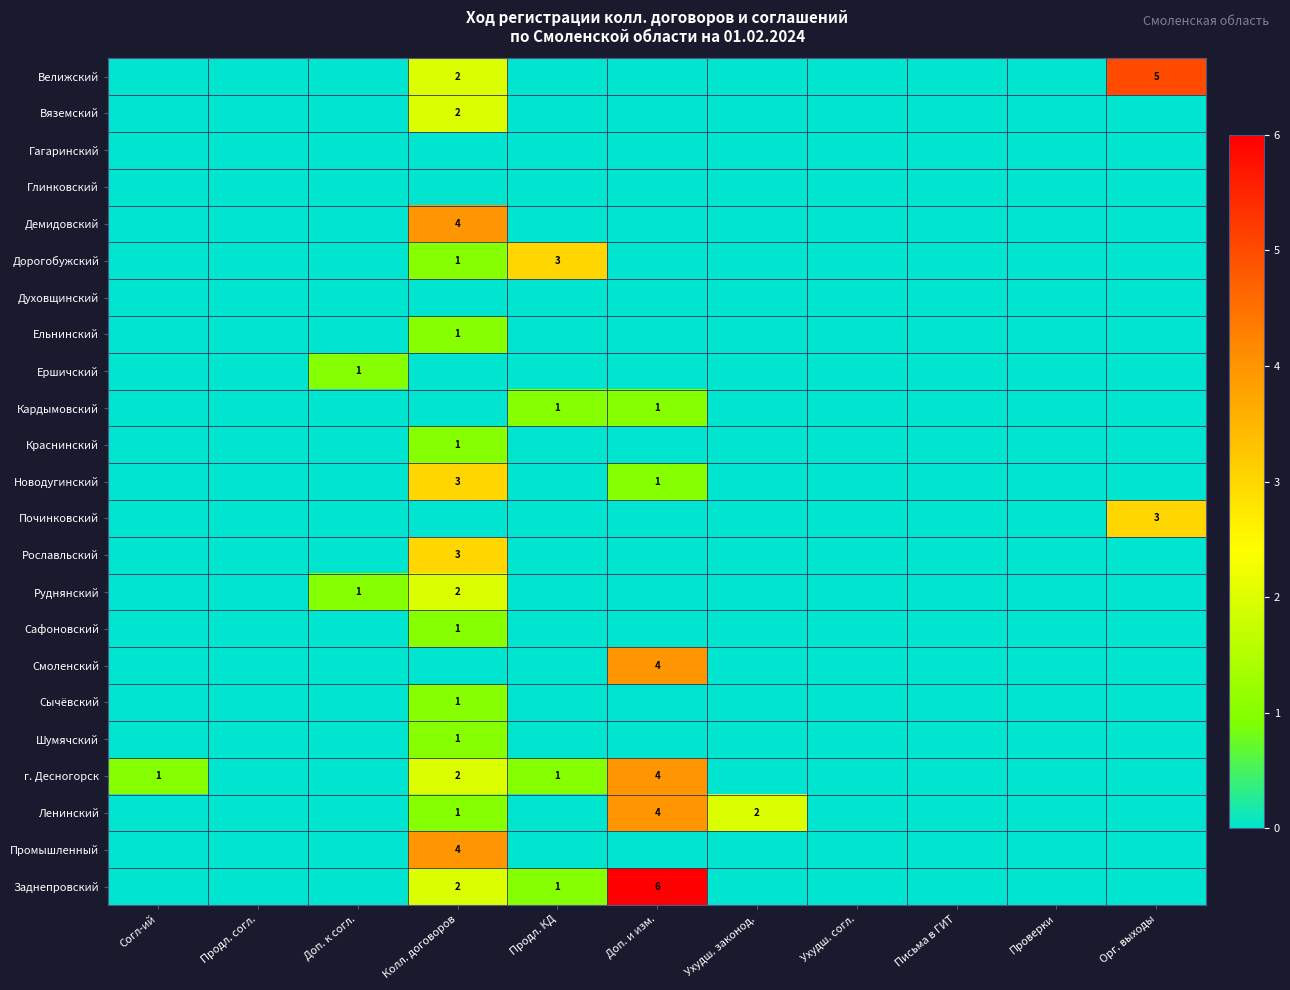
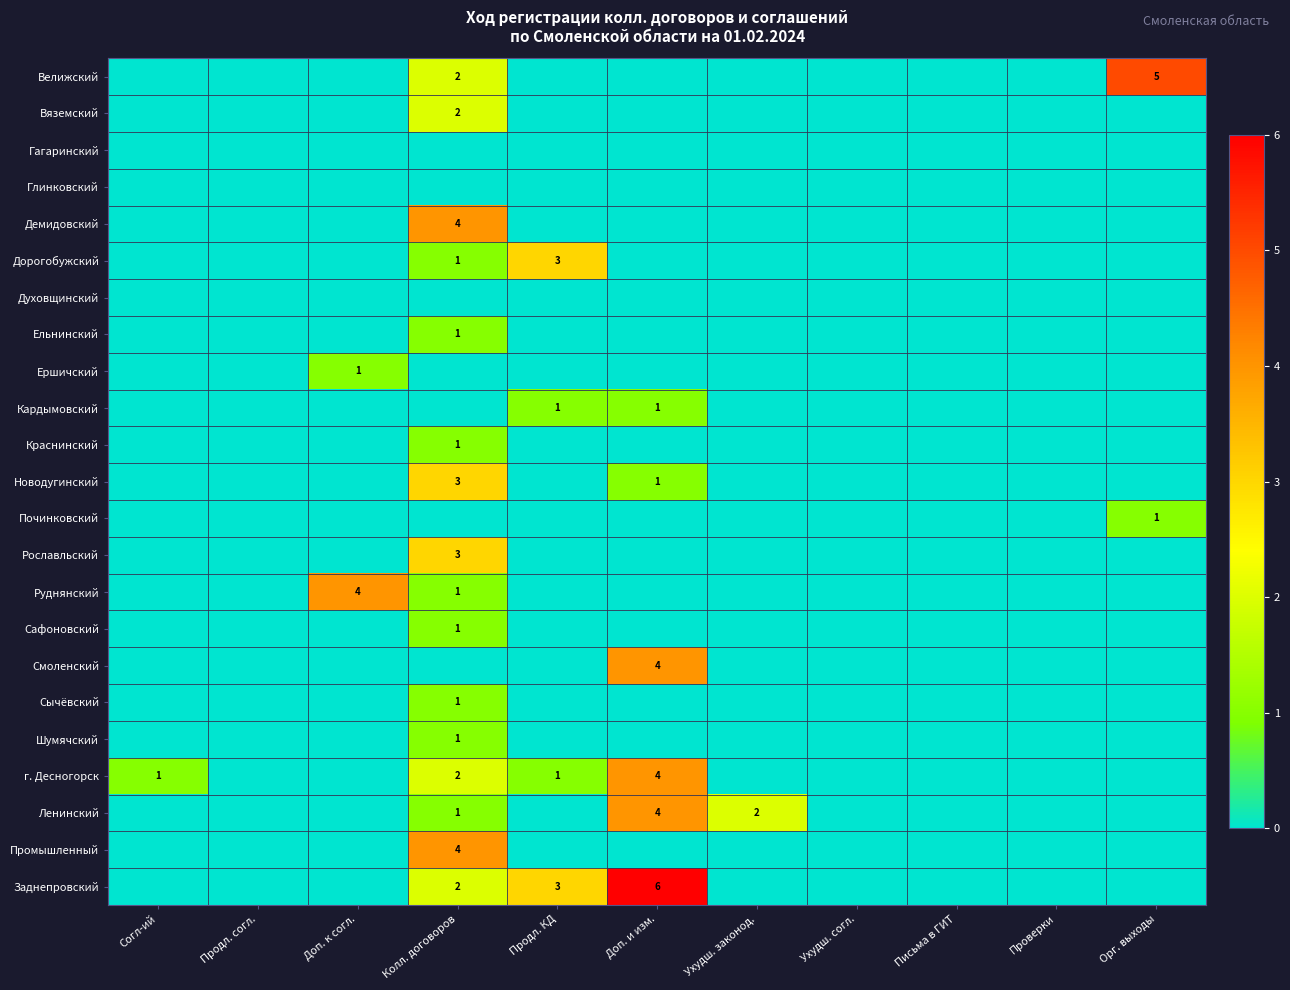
  {
    "Велижский": {
      "Колл. договоров": 2,
      "Орг. выходы": 5
    },
    "Вяземский": {
      "Колл. договоров": 2
    },
    "Демидовский": {
      "Колл. договоров": 4
    },
    "Дорогобужский": {
      "Колл. договоров": 1,
      "Продл. КД": 3
    },
    "Ельнинский": {
      "Колл. договоров": 1
    },
    "Ершичский": {
      "Доп. к согл.": 1
    },
    "Кардымовский": {
      "Продл. КД": 1,
      "Доп. и изм.": 1
    },
    "Краснинский": {
      "Колл. договоров": 1
    },
    "Новодугинский": {
      "Колл. договоров": 3,
      "Доп. и изм.": 1
    },
    "Починковский": {
-     "Орг. выходы": 3
+     "Орг. выходы": 1
    },
    "Рославльский": {
      "Колл. договоров": 3
    },
    "Руднянский": {
-     "Доп. к согл.": 1,
-     "Колл. договоров": 2
+     "Доп. к согл.": 4,
+     "Колл. договоров": 1
    },
    "Сафоновский": {
      "Колл. договоров": 1
    },
    "Смоленский": {
      "Доп. и изм.": 4
    },
    "Сычёвский": {
      "Колл. договоров": 1
    },
    "Шумячский": {
      "Колл. договоров": 1
    },
    "г. Десногорск": {
      "Согл-ий": 1,
      "Колл. договоров": 2,
      "Продл. КД": 1,
      "Доп. и изм.": 4
    },
    "Ленинский": {
      "Колл. договоров": 1,
      "Доп. и изм.": 4,
      "Ухудш. законод.": 2
    },
    "Промышленный": {
      "Колл. договоров": 4
    },
    "Заднепровский": {
      "Колл. договоров": 2,
-     "Продл. КД": 1,
+     "Продл. КД": 3,
      "Доп. и изм.": 6
    }
  }
